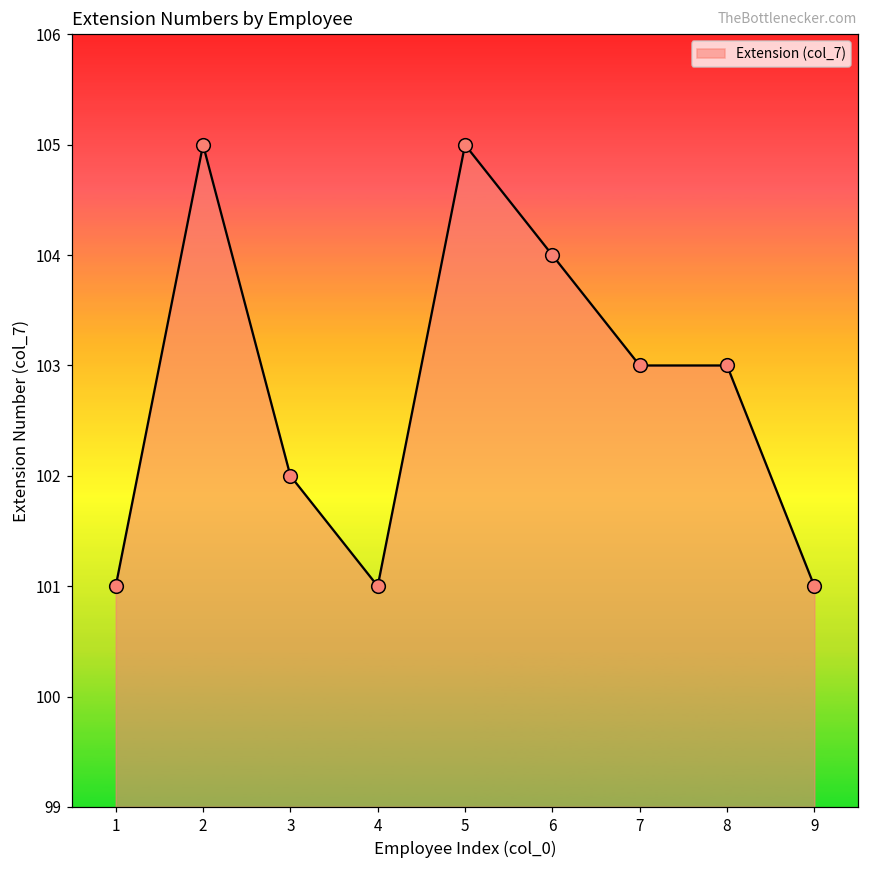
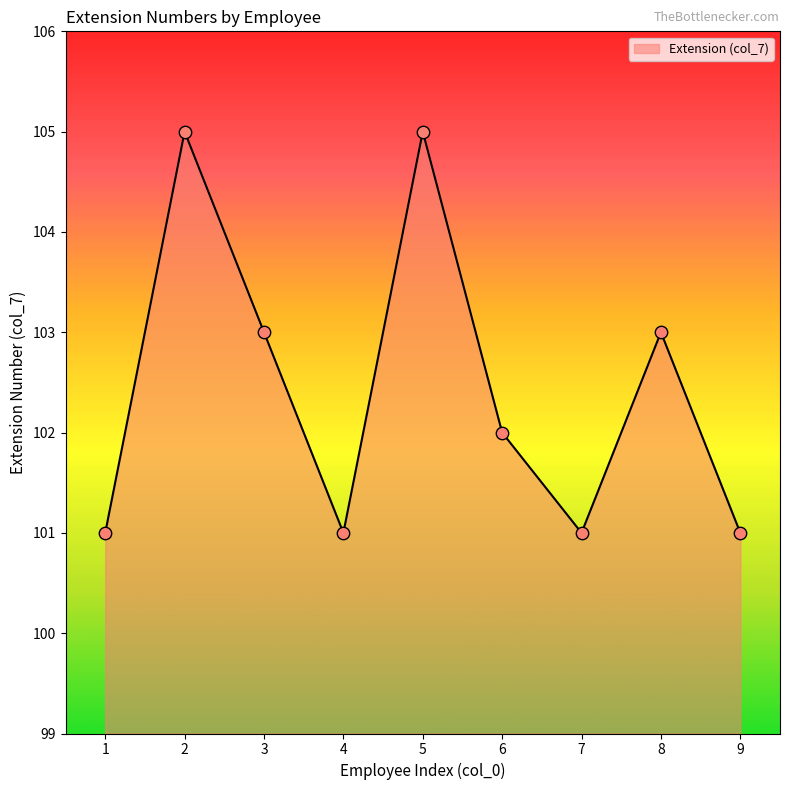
  {
    "1": 101,
    "2": 105,
-   "3": 102,
+   "3": 103,
    "4": 101,
    "5": 105,
-   "6": 104,
-   "7": 103,
+   "6": 102,
+   "7": 101,
    "8": 103,
    "9": 101
  }
